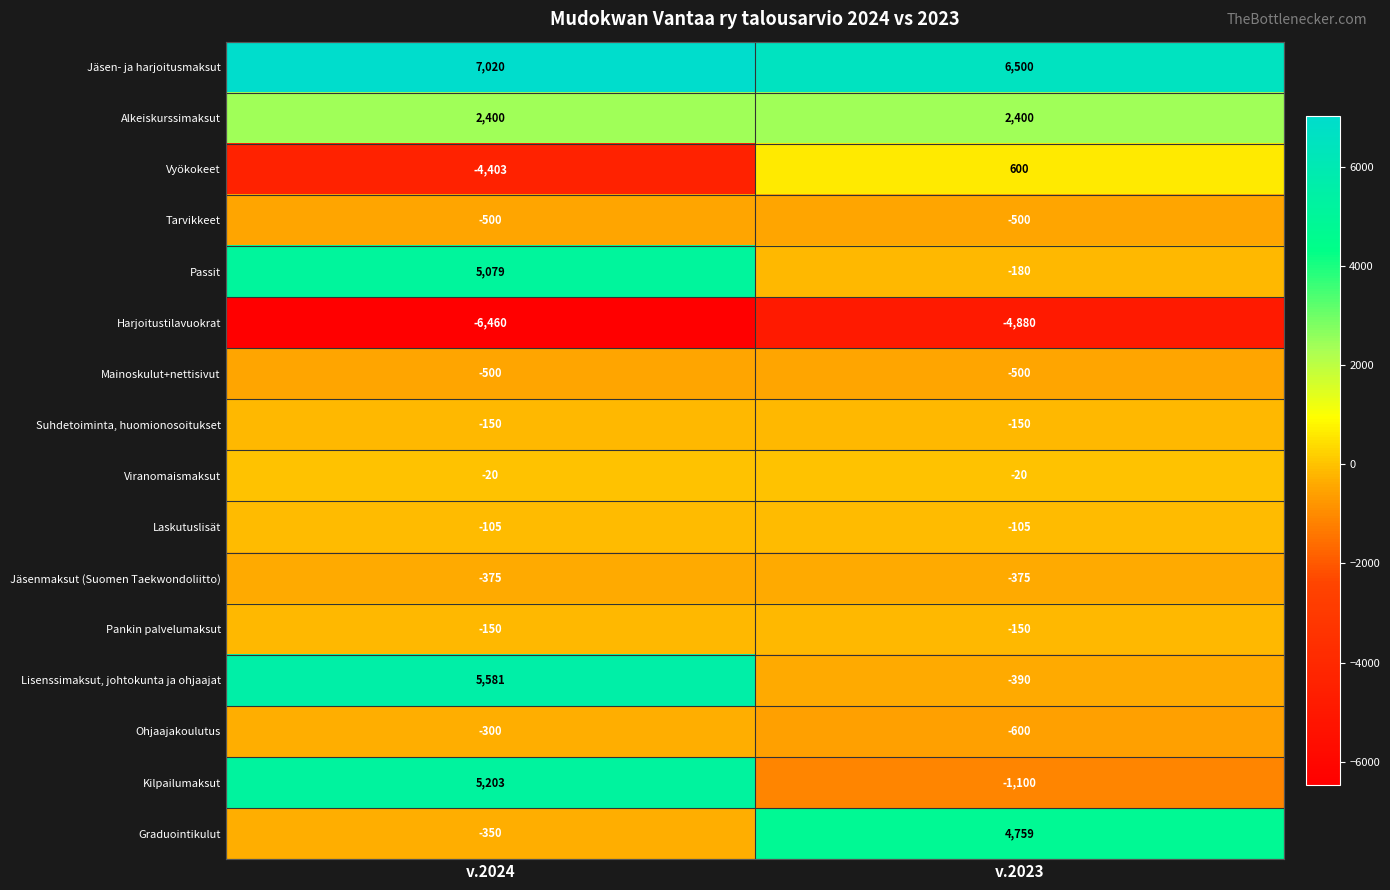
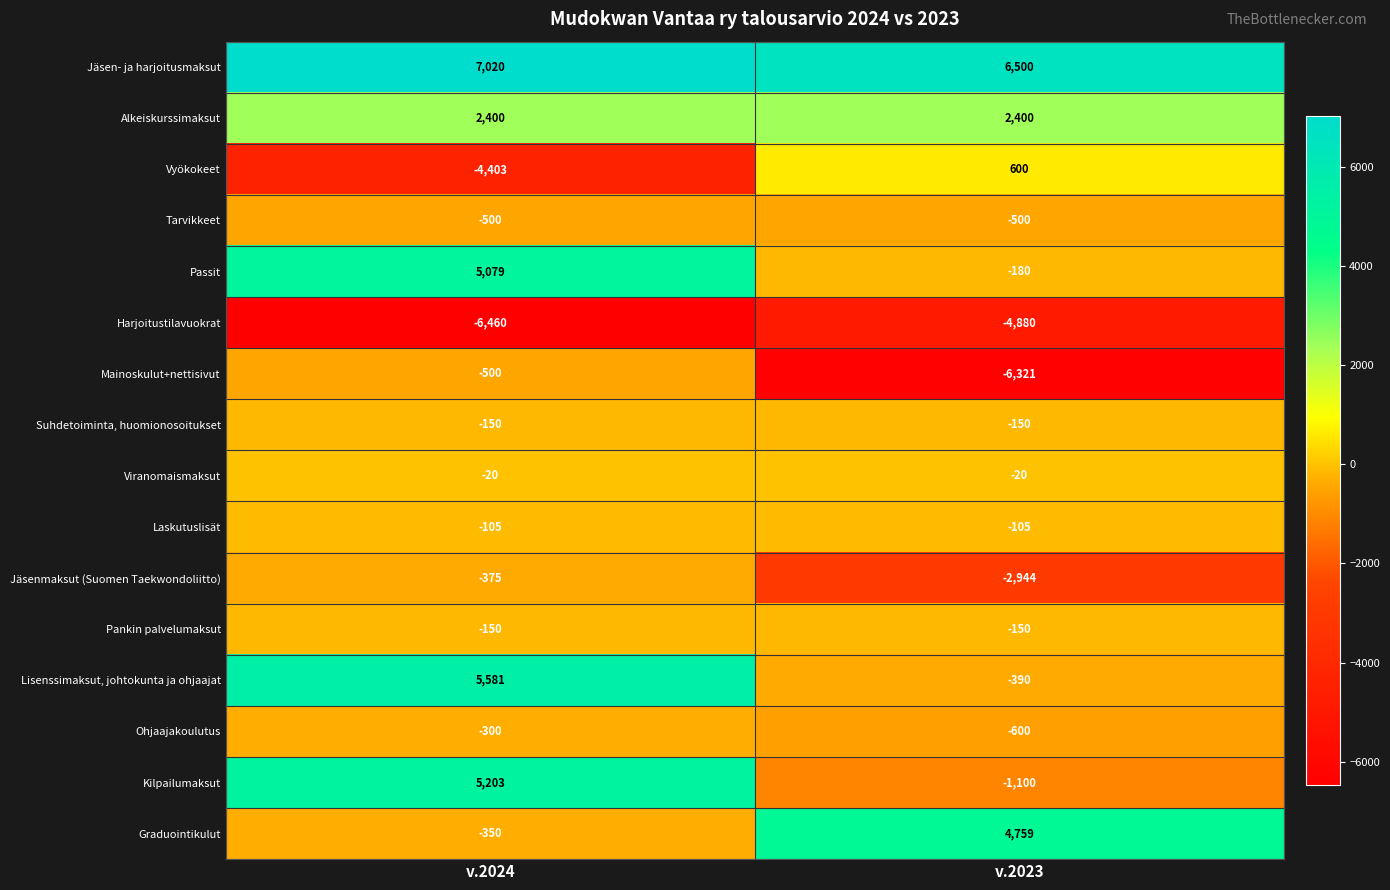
  {
    "Jäsen- ja harjoitusmaksut": {
      "v.2024": "7,020",
      "v.2023": "6,500"
    },
    "Alkeiskurssimaksut": {
      "v.2024": "2,400",
      "v.2023": "2,400"
    },
    "Vyökokeet": {
      "v.2024": "-4,403",
      "v.2023": "600"
    },
    "Tarvikkeet": {
      "v.2024": "-500",
      "v.2023": "-500"
    },
    "Passit": {
      "v.2024": "5,079",
      "v.2023": "-180"
    },
    "Harjoitustilavuokrat": {
      "v.2024": "-6,460",
      "v.2023": "-4,880"
    },
    "Mainoskulut+nettisivut": {
      "v.2024": "-500",
-     "v.2023": "-500"
+     "v.2023": "-6,321"
    },
    "Suhdetoiminta, huomionosoitukset": {
      "v.2024": "-150",
      "v.2023": "-150"
    },
    "Viranomaismaksut": {
      "v.2024": "-20",
      "v.2023": "-20"
    },
    "Laskutuslisät": {
      "v.2024": "-105",
      "v.2023": "-105"
    },
    "Jäsenmaksut (Suomen Taekwondoliitto)": {
      "v.2024": "-375",
-     "v.2023": "-375"
+     "v.2023": "-2,944"
    },
    "Pankin palvelumaksut": {
      "v.2024": "-150",
      "v.2023": "-150"
    },
    "Lisenssimaksut, johtokunta ja ohjaajat": {
      "v.2024": "5,581",
      "v.2023": "-390"
    },
    "Ohjaajakoulutus": {
      "v.2024": "-300",
      "v.2023": "-600"
    },
    "Kilpailumaksut": {
      "v.2024": "5,203",
      "v.2023": "-1,100"
    },
    "Graduointikulut": {
      "v.2024": "-350",
      "v.2023": "4,759"
    }
  }
